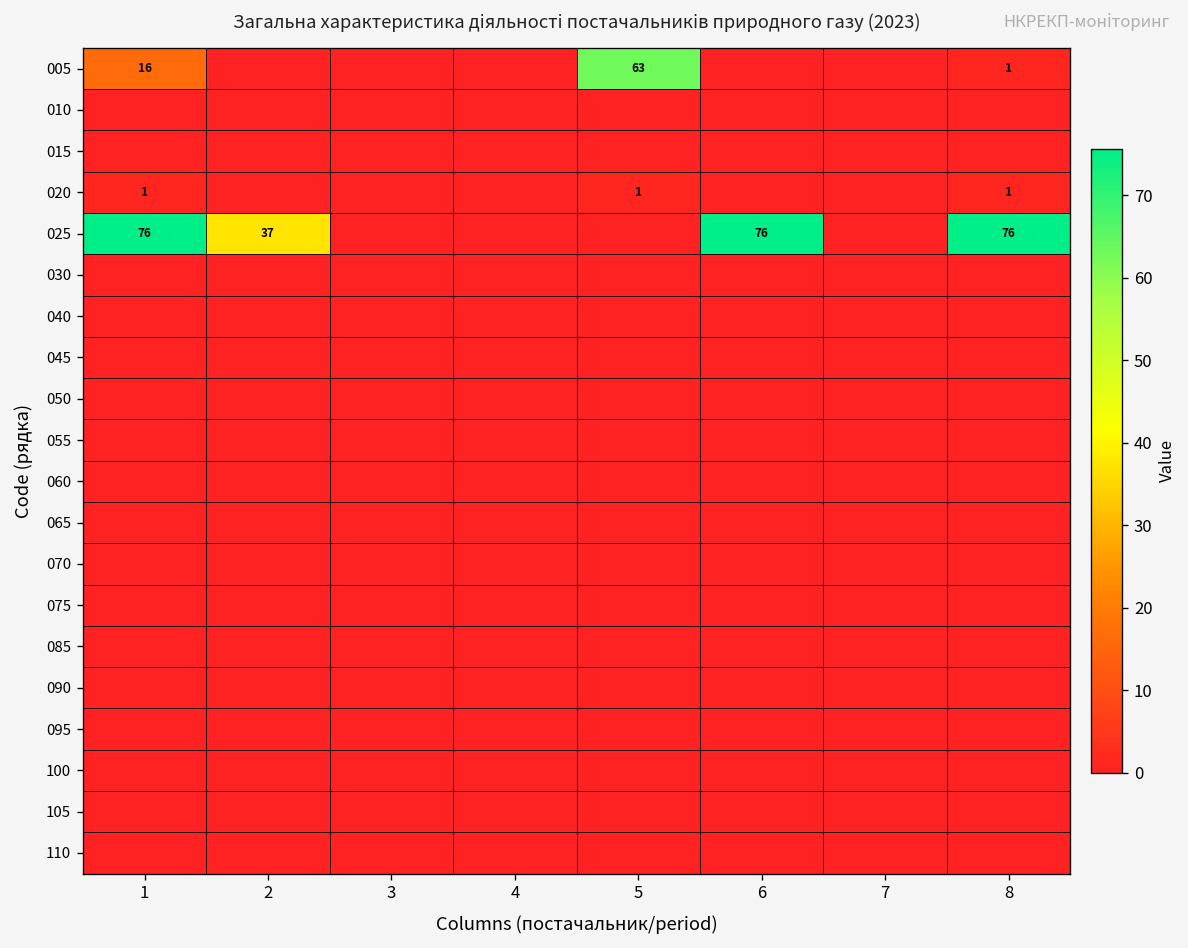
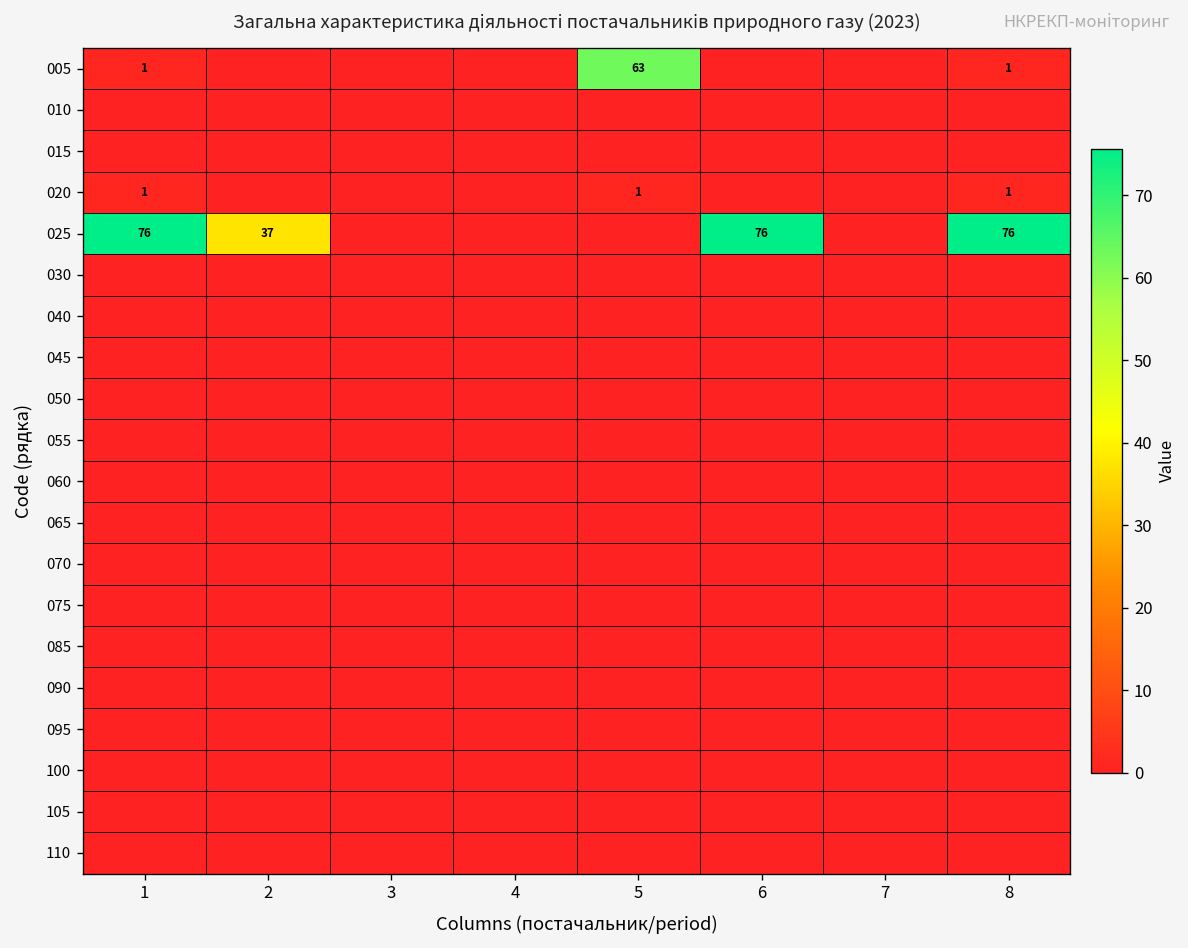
  {
    "005": {
-     "1": 16,
+     "1": 1,
      "5": 63,
      "8": 1
    },
    "020": {
      "1": 1,
      "5": 1,
      "8": 1
    },
    "025": {
      "1": 76,
      "2": 37,
      "6": 76,
      "8": 76
    }
  }
